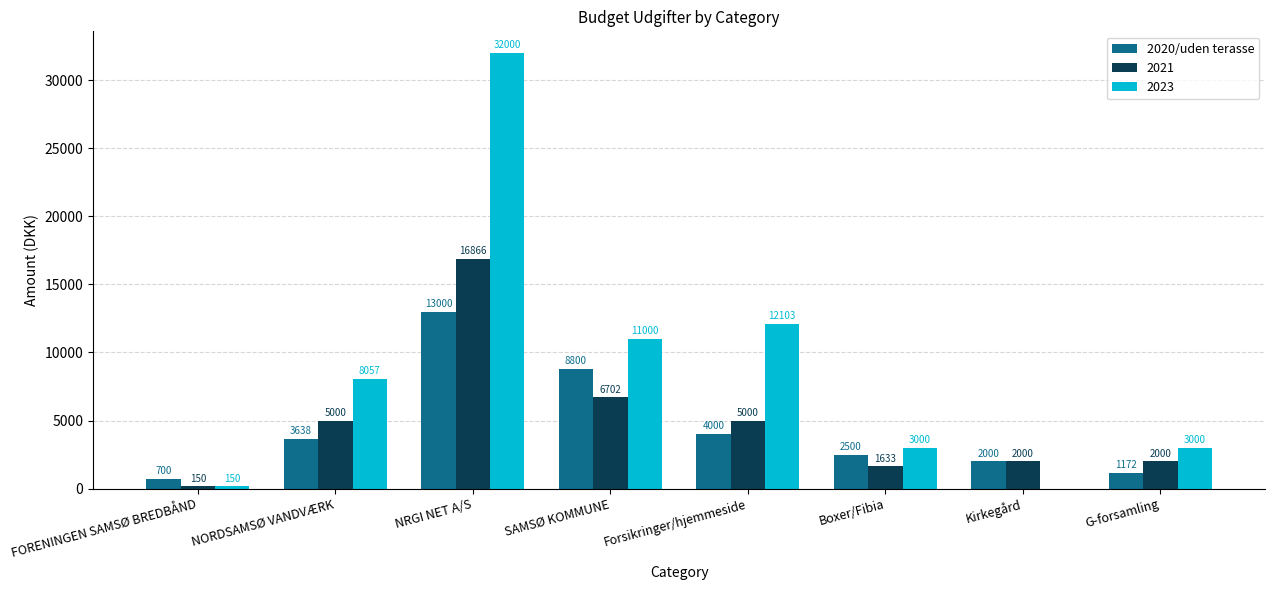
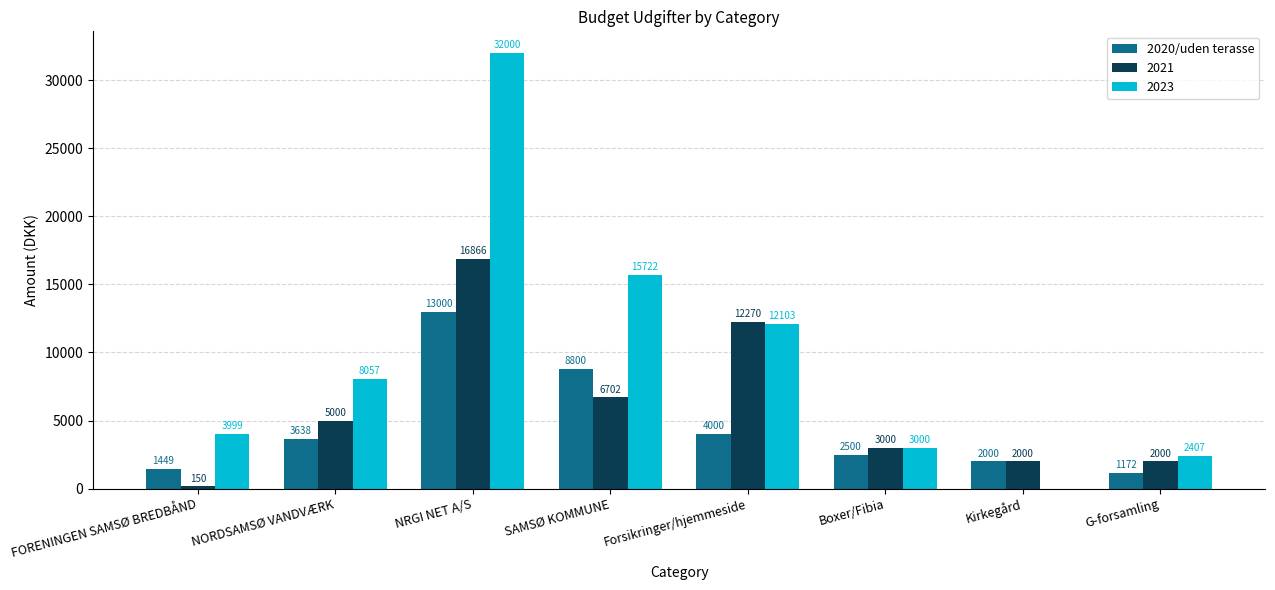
  {
    "2020/uden terasse": {
-     "FORENINGEN SAMSØ BREDBÅND": 700,
+     "FORENINGEN SAMSØ BREDBÅND": 1449,
      "NORDSAMSØ VANDVÆRK": 3638,
      "NRGI NET A/S": 13000,
      "SAMSØ KOMMUNE": 8800,
      "Forsikringer/hjemmeside": 4000,
      "Boxer/Fibia": 2500,
      "Kirkegård": 2000,
      "G-forsamling": 1172
    },
    "2021": {
      "FORENINGEN SAMSØ BREDBÅND": 150,
      "NORDSAMSØ VANDVÆRK": 5000,
      "NRGI NET A/S": 16866,
      "SAMSØ KOMMUNE": 6702,
-     "Forsikringer/hjemmeside": 5000,
-     "Boxer/Fibia": 1633,
+     "Forsikringer/hjemmeside": 12270,
+     "Boxer/Fibia": 3000,
      "Kirkegård": 2000,
      "G-forsamling": 2000
    },
    "2023": {
-     "FORENINGEN SAMSØ BREDBÅND": 150,
+     "FORENINGEN SAMSØ BREDBÅND": 3999,
      "NORDSAMSØ VANDVÆRK": 8057,
      "NRGI NET A/S": 32000,
-     "SAMSØ KOMMUNE": 11000,
+     "SAMSØ KOMMUNE": 15722,
      "Forsikringer/hjemmeside": 12103,
      "Boxer/Fibia": 3000,
-     "G-forsamling": 3000
+     "G-forsamling": 2407
    }
  }
